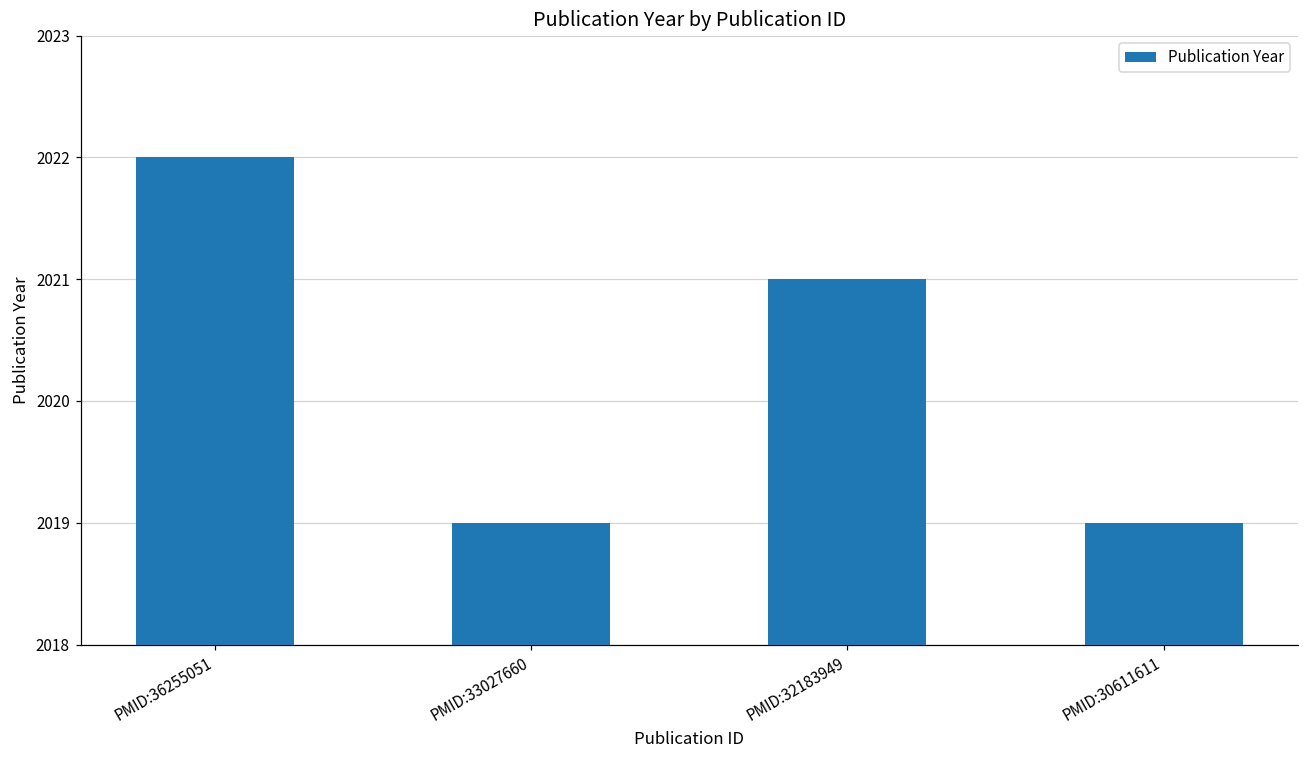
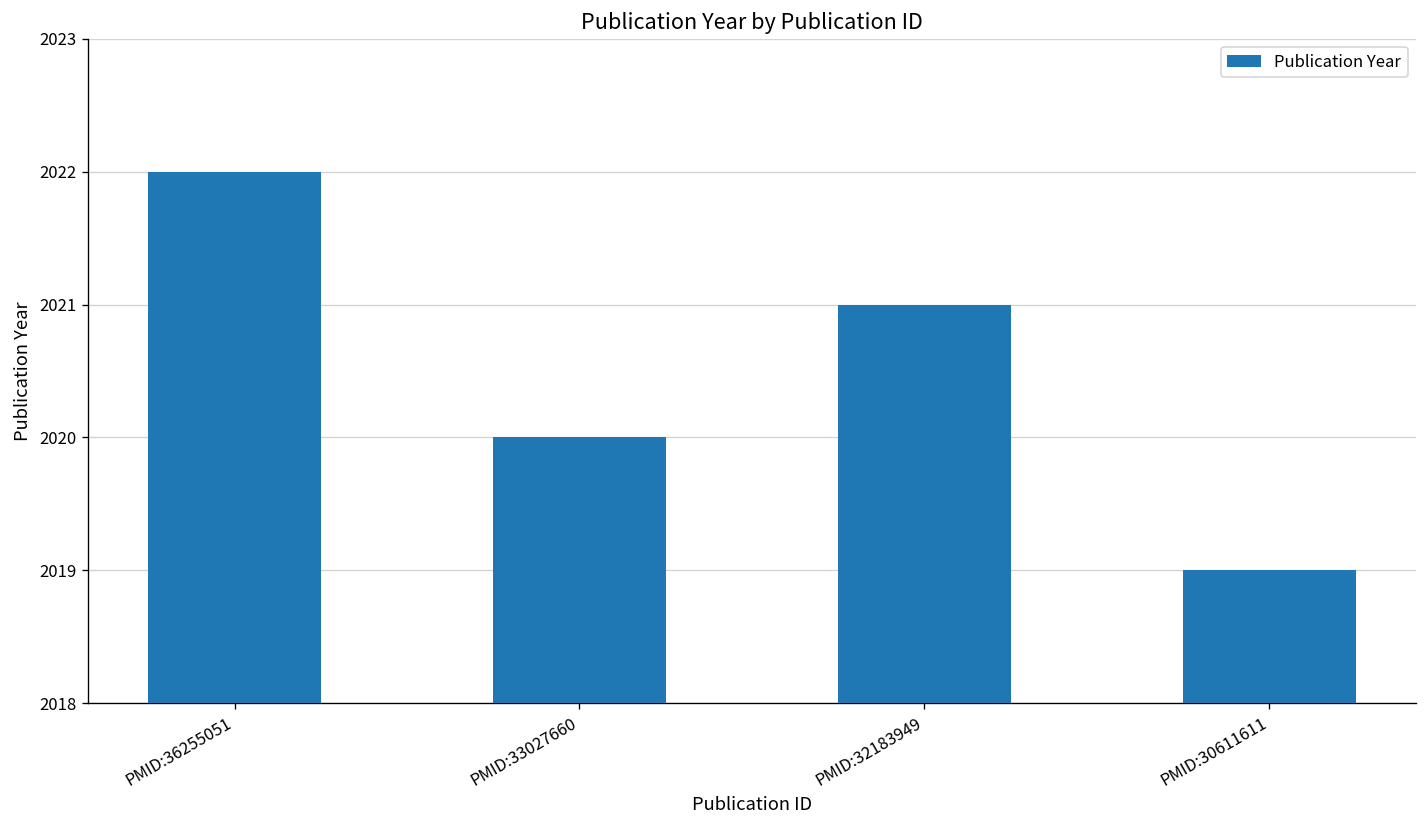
  {
    "PMID:36255051": 2022,
-   "PMID:33027660": 2019,
+   "PMID:33027660": 2020,
    "PMID:32183949": 2021,
    "PMID:30611611": 2019
  }
